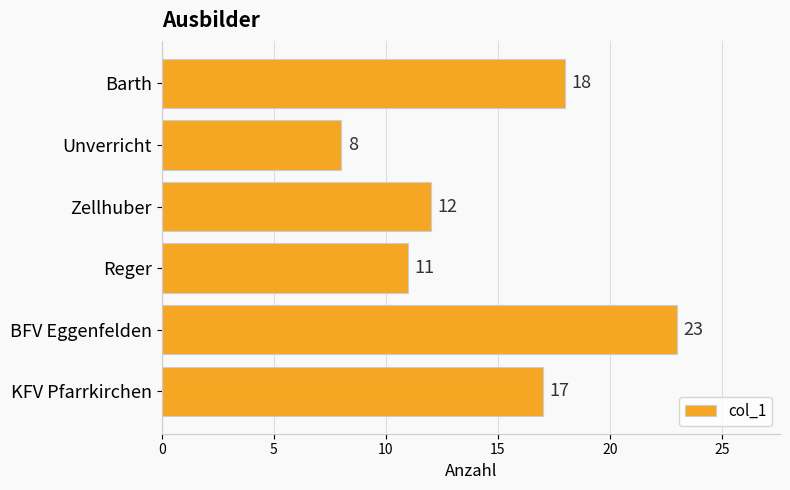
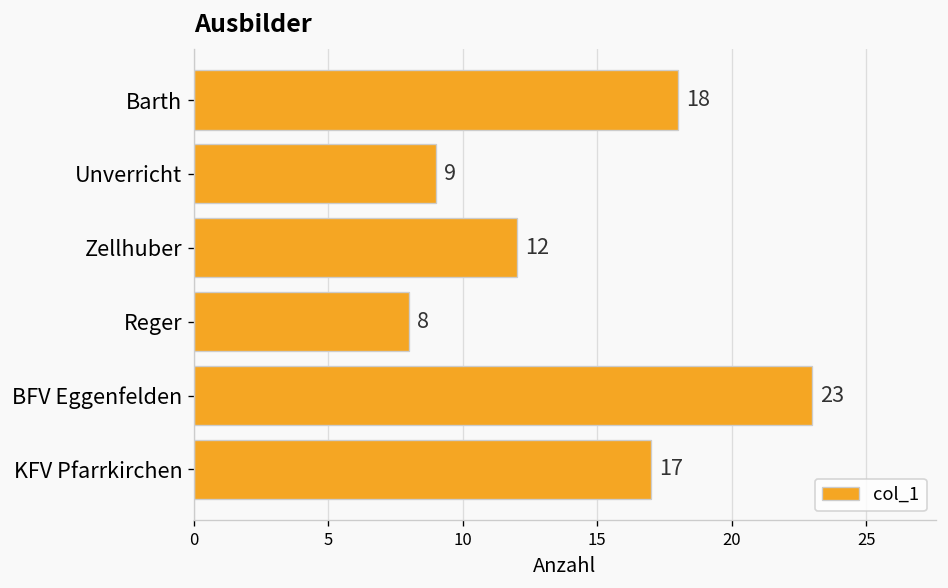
  {
    "Barth": 18,
-   "Unverricht": 8,
+   "Unverricht": 9,
    "Zellhuber": 12,
-   "Reger": 11,
+   "Reger": 8,
    "BFV Eggenfelden": 23,
    "KFV Pfarrkirchen": 17
  }
